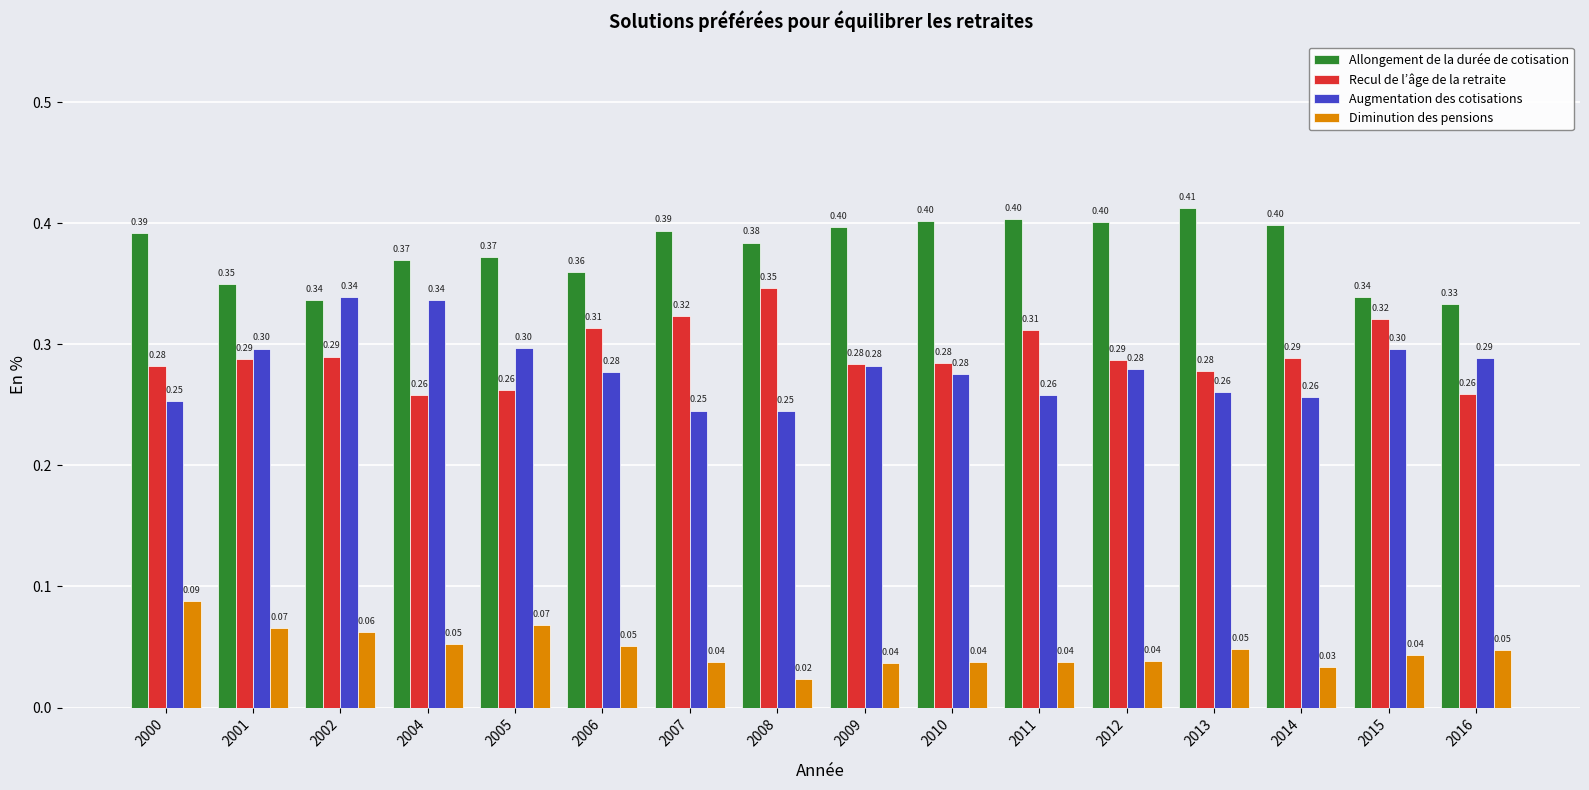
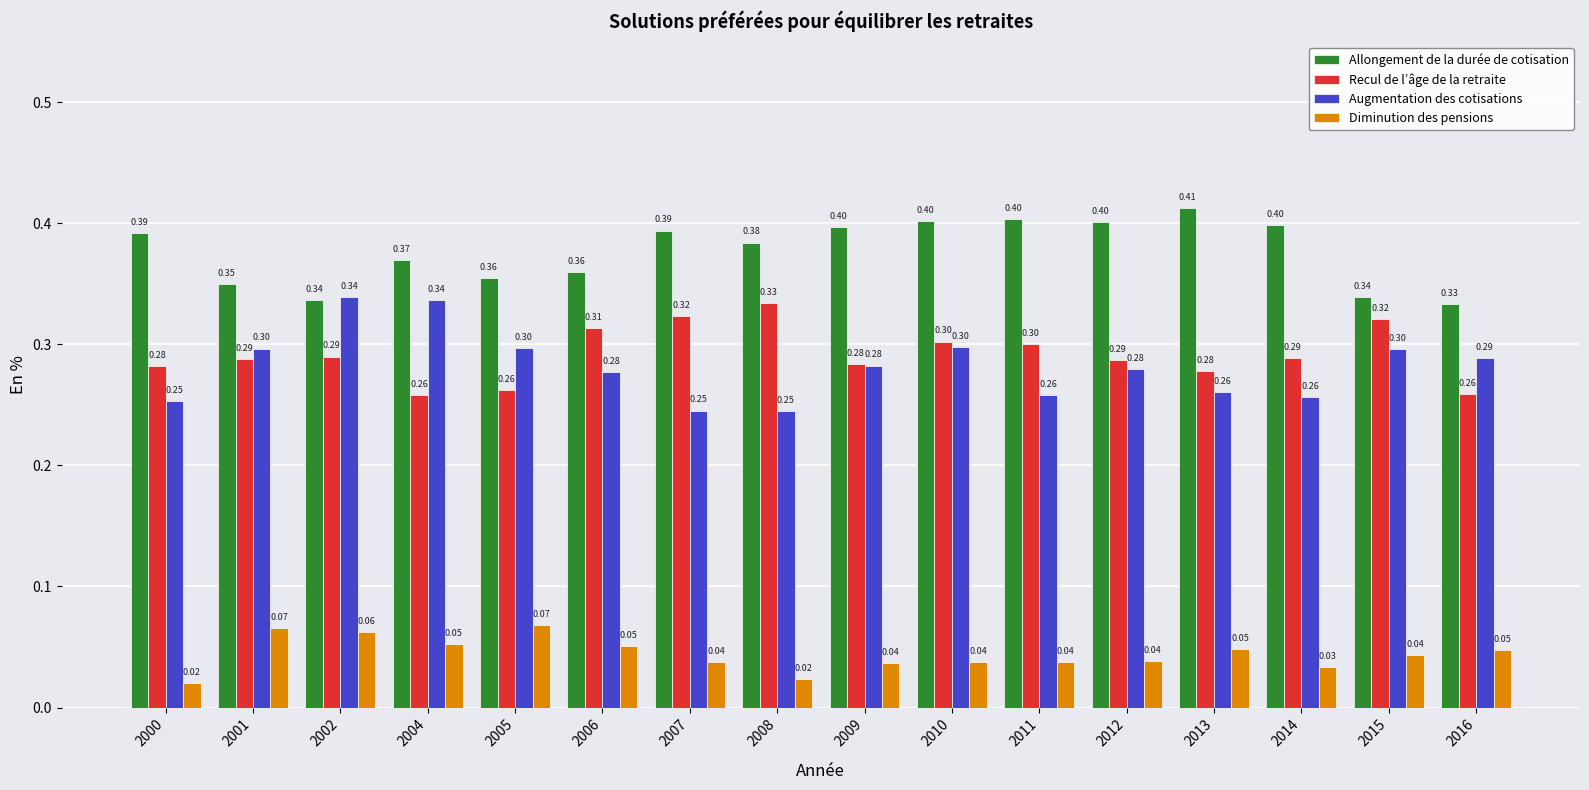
  {
    "Allongement de la durée de cotisation": {
      "2000": 0.39,
      "2001": 0.35,
      "2002": 0.34,
      "2004": 0.37,
-     "2005": 0.37,
+     "2005": 0.36,
      "2006": 0.36,
      "2007": 0.39,
      "2008": 0.38,
      "2009": 0.40,
      "2010": 0.40,
      "2011": 0.40,
      "2012": 0.40,
      "2013": 0.41,
      "2014": 0.40,
      "2015": 0.34,
      "2016": 0.33
    },
    "Recul de l’âge de la retraite": {
      "2000": 0.28,
      "2001": 0.29,
      "2002": 0.29,
      "2004": 0.26,
      "2005": 0.26,
      "2006": 0.31,
      "2007": 0.32,
-     "2008": 0.35,
+     "2008": 0.33,
      "2009": 0.28,
-     "2010": 0.28,
-     "2011": 0.31,
+     "2010": 0.30,
+     "2011": 0.30,
      "2012": 0.29,
      "2013": 0.28,
      "2014": 0.29,
      "2015": 0.32,
      "2016": 0.26
    },
    "Augmentation des cotisations": {
      "2000": 0.25,
      "2001": 0.30,
      "2002": 0.34,
      "2004": 0.34,
      "2005": 0.30,
      "2006": 0.28,
      "2007": 0.25,
      "2008": 0.25,
      "2009": 0.28,
-     "2010": 0.28,
+     "2010": 0.30,
      "2011": 0.26,
      "2012": 0.28,
      "2013": 0.26,
      "2014": 0.26,
      "2015": 0.30,
      "2016": 0.29
    },
    "Diminution des pensions": {
-     "2000": 0.09,
+     "2000": 0.02,
      "2001": 0.07,
      "2002": 0.06,
      "2004": 0.05,
      "2005": 0.07,
      "2006": 0.05,
      "2007": 0.04,
      "2008": 0.02,
      "2009": 0.04,
      "2010": 0.04,
      "2011": 0.04,
      "2012": 0.04,
      "2013": 0.05,
      "2014": 0.03,
      "2015": 0.04,
      "2016": 0.05
    }
  }
